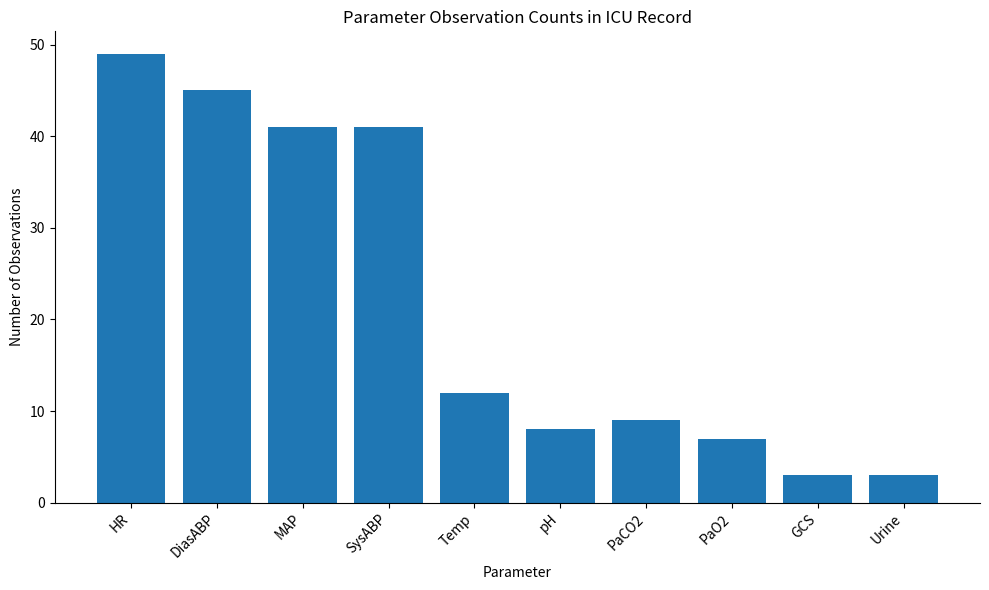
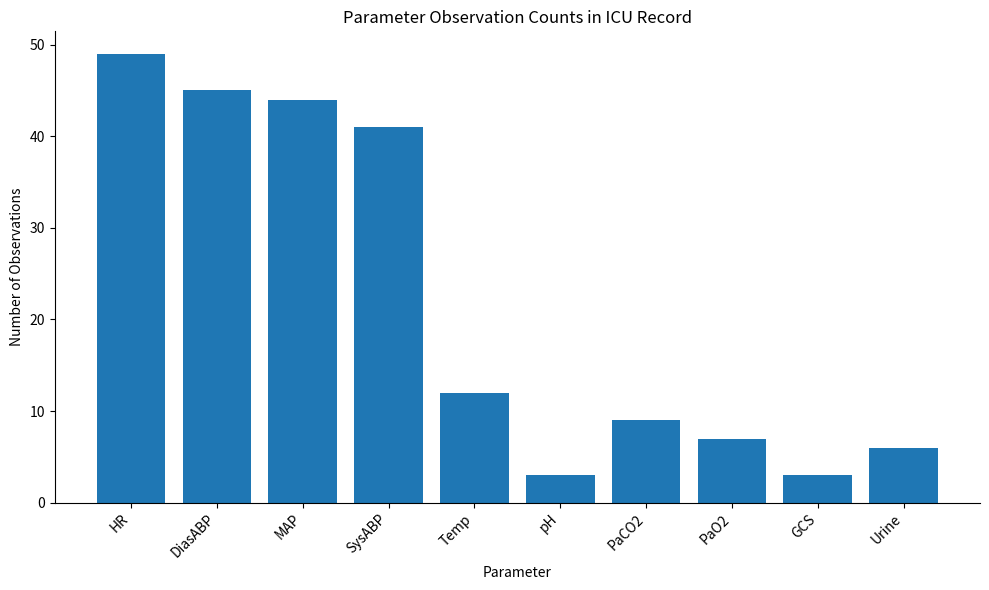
  {
    "HR": 49,
    "DiasABP": 45,
-   "MAP": 41,
+   "MAP": 44,
    "SysABP": 41,
    "Temp": 12,
-   "pH": 8,
+   "pH": 3,
    "PaCO2": 9,
    "PaO2": 7,
    "GCS": 3,
-   "Urine": 3
+   "Urine": 6
  }
